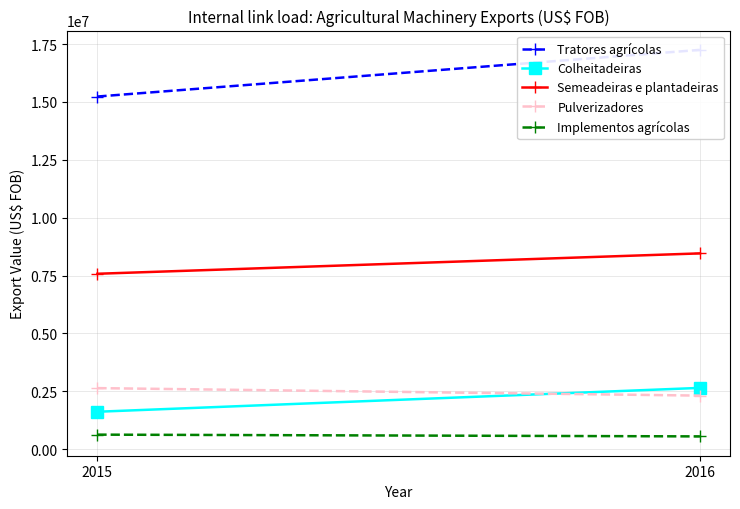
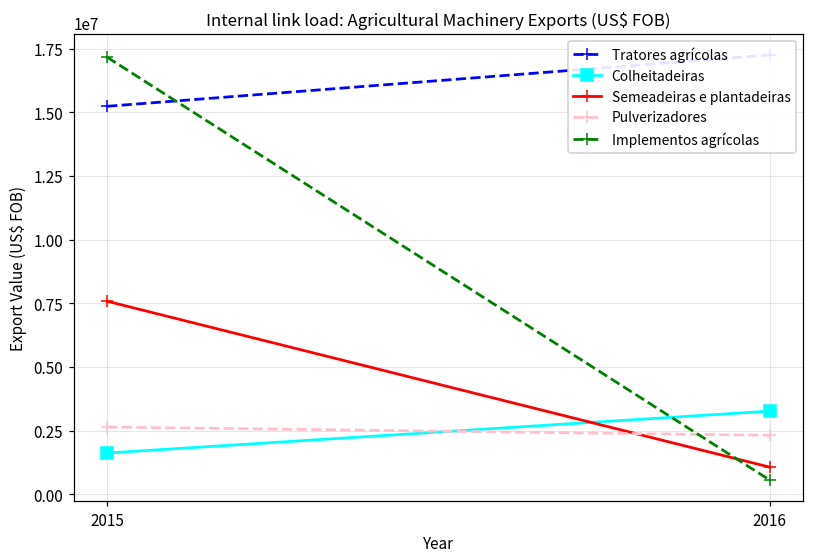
  {
    "Tratores agrícolas": {
      "2015": 15200000
    },
    "Colheitadeiras": {
      "2015": 1600000,
-     "2016": 2700000
+     "2016": 3300000
    },
    "Semeadeiras e plantadeiras": {
      "2015": 7600000,
-     "2016": 8500000
+     "2016": 1100000
    },
    "Pulverizadores": {
      "2015": 2600000,
      "2016": 2300000
    },
    "Implementos agrícolas": {
-     "2015": 600000,
+     "2015": 17200000,
      "2016": 600000
    }
  }
